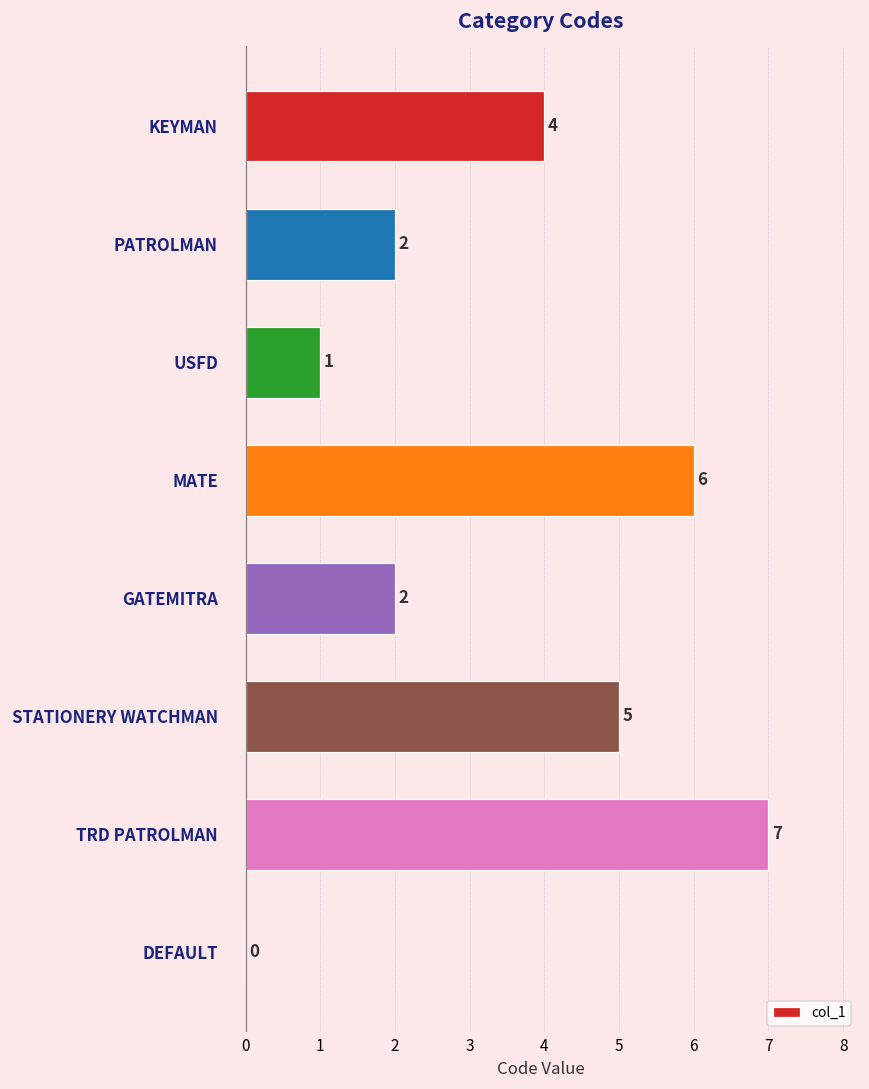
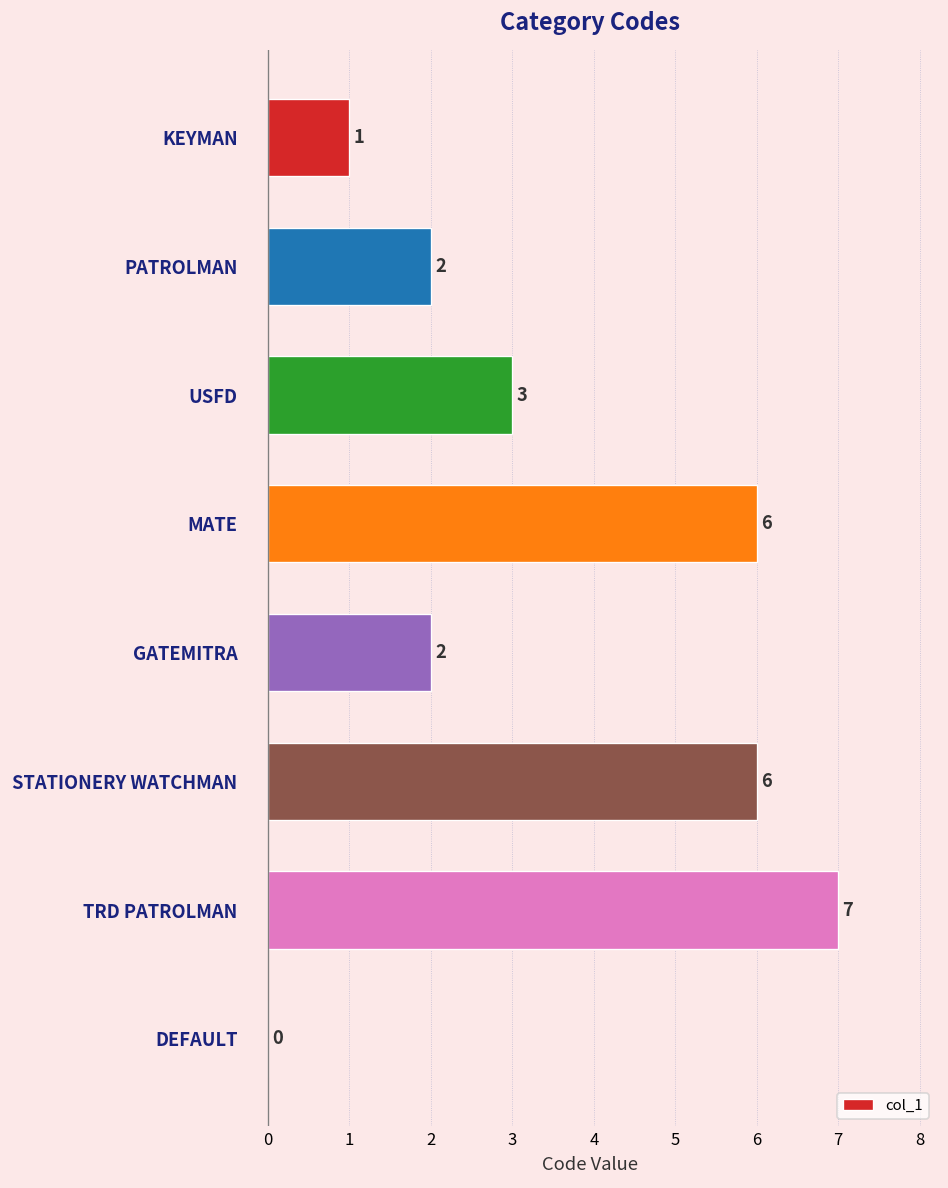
  {
-   "KEYMAN": 4,
+   "KEYMAN": 1,
    "PATROLMAN": 2,
-   "USFD": 1,
+   "USFD": 3,
    "MATE": 6,
    "GATEMITRA": 2,
-   "STATIONERY WATCHMAN": 5,
+   "STATIONERY WATCHMAN": 6,
    "TRD PATROLMAN": 7,
    "DEFAULT": 0
  }
